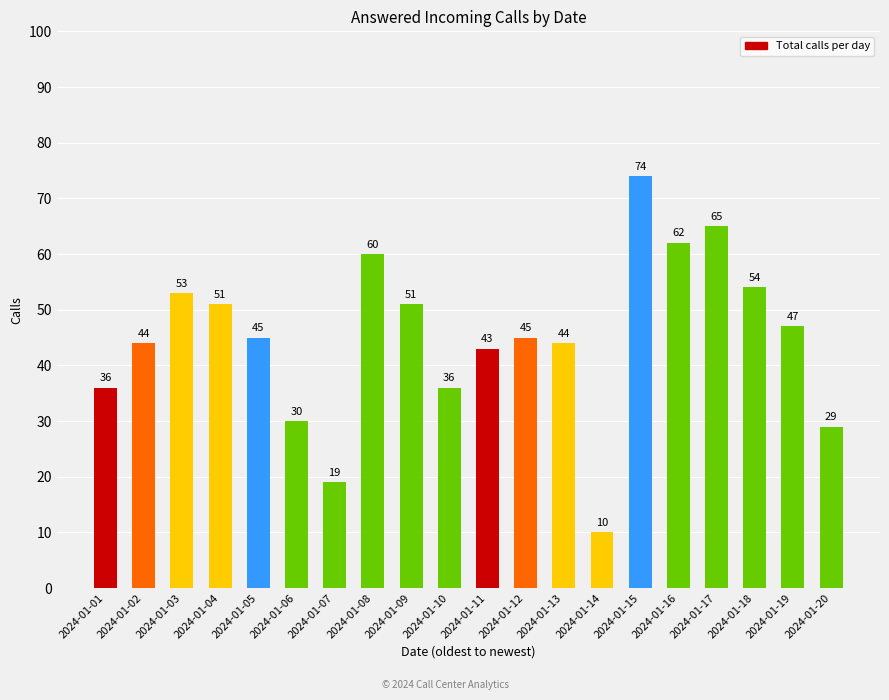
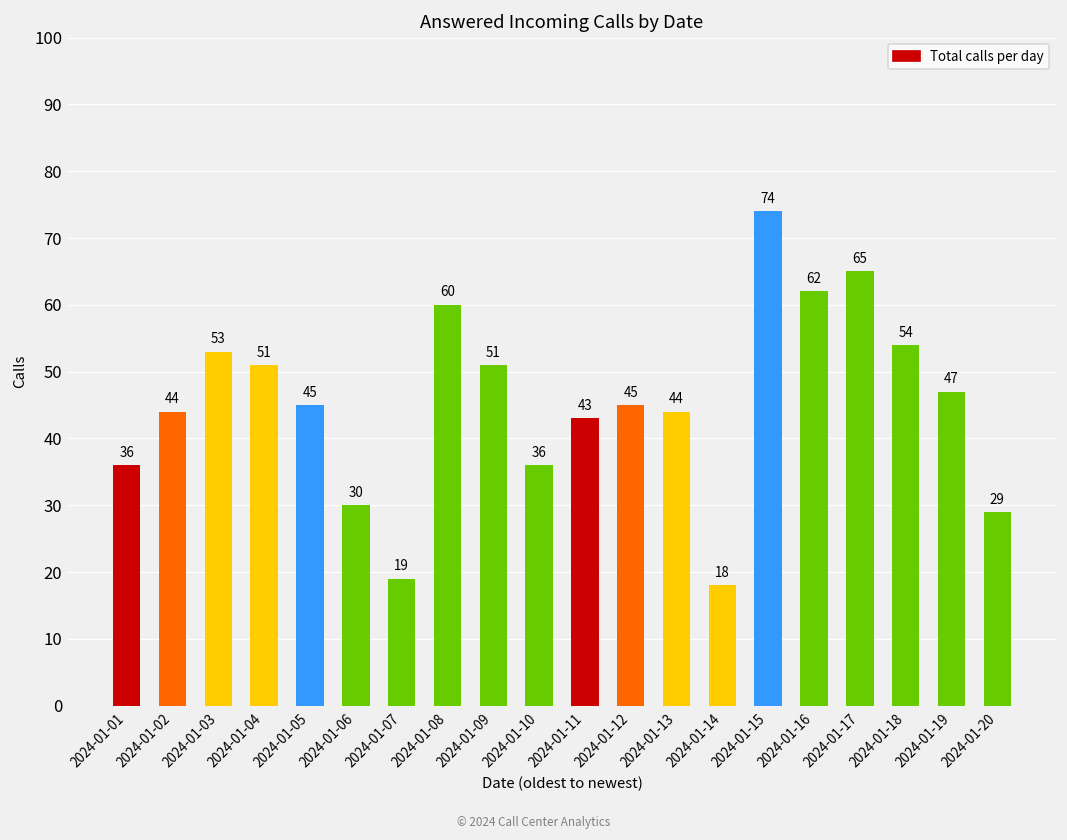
  {
    "2024-01-01": 36,
    "2024-01-02": 44,
    "2024-01-03": 53,
    "2024-01-04": 51,
    "2024-01-05": 45,
    "2024-01-06": 30,
    "2024-01-07": 19,
    "2024-01-08": 60,
    "2024-01-09": 51,
    "2024-01-10": 36,
    "2024-01-11": 43,
    "2024-01-12": 45,
    "2024-01-13": 44,
-   "2024-01-14": 10,
+   "2024-01-14": 18,
    "2024-01-15": 74,
    "2024-01-16": 62,
    "2024-01-17": 65,
    "2024-01-18": 54,
    "2024-01-19": 47,
    "2024-01-20": 29
  }
